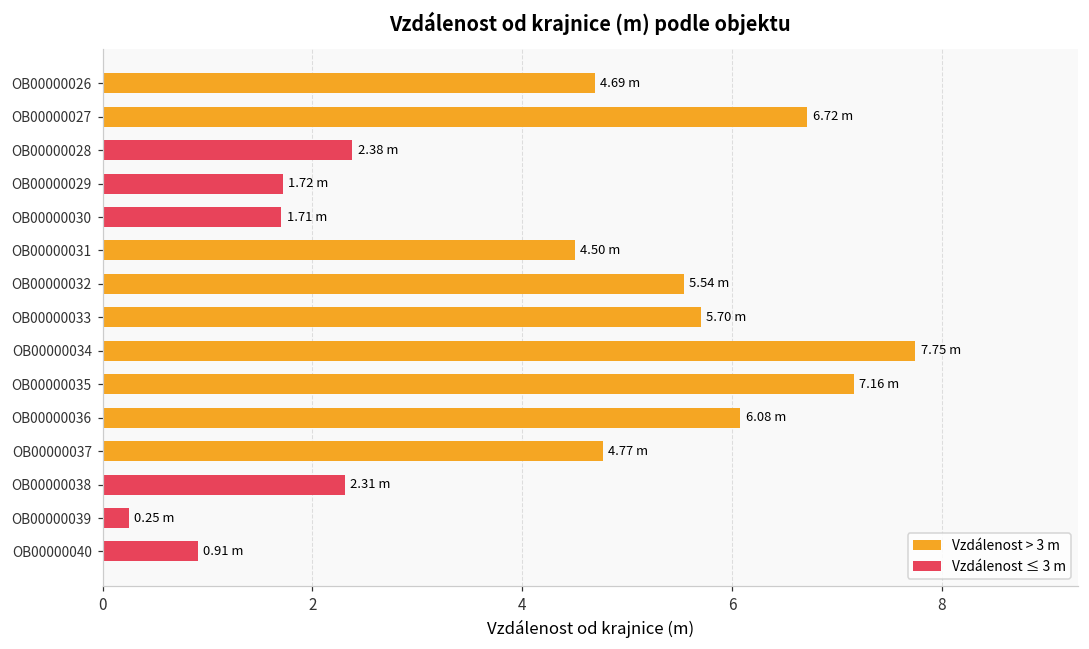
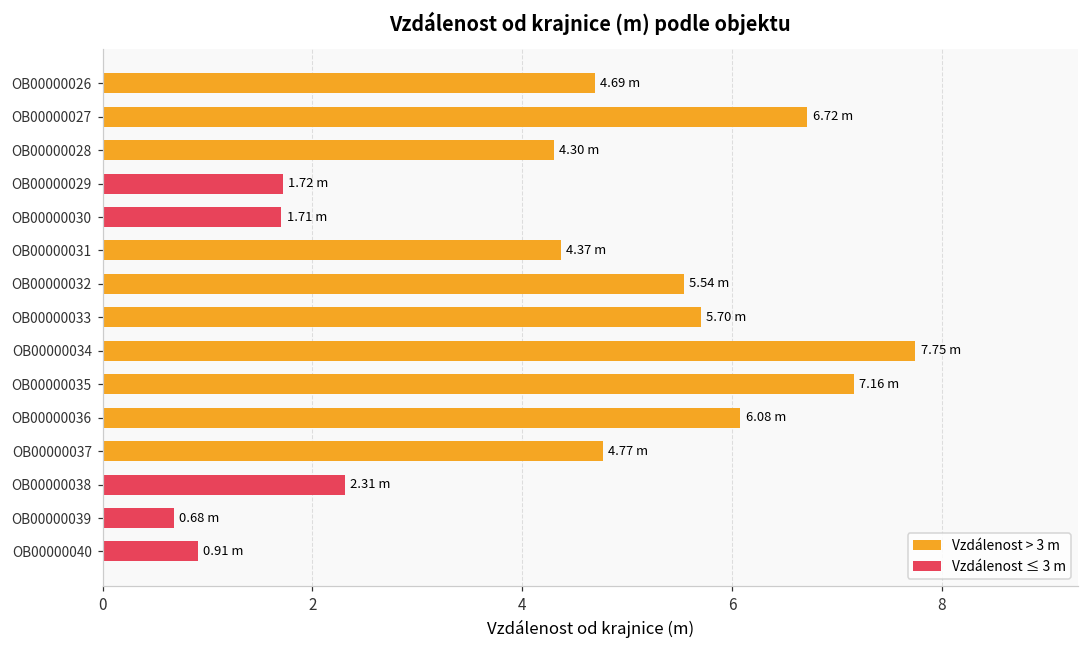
  {
    "OB00000026": 4.69,
    "OB00000027": 6.72,
-   "OB00000028": 2.38,
+   "OB00000028": 4.30,
    "OB00000029": 1.72,
    "OB00000030": 1.71,
-   "OB00000031": 4.50,
+   "OB00000031": 4.37,
    "OB00000032": 5.54,
    "OB00000033": 5.70,
    "OB00000034": 7.75,
    "OB00000035": 7.16,
    "OB00000036": 6.08,
    "OB00000037": 4.77,
    "OB00000038": 2.31,
-   "OB00000039": 0.25,
+   "OB00000039": 0.68,
    "OB00000040": 0.91
  }
